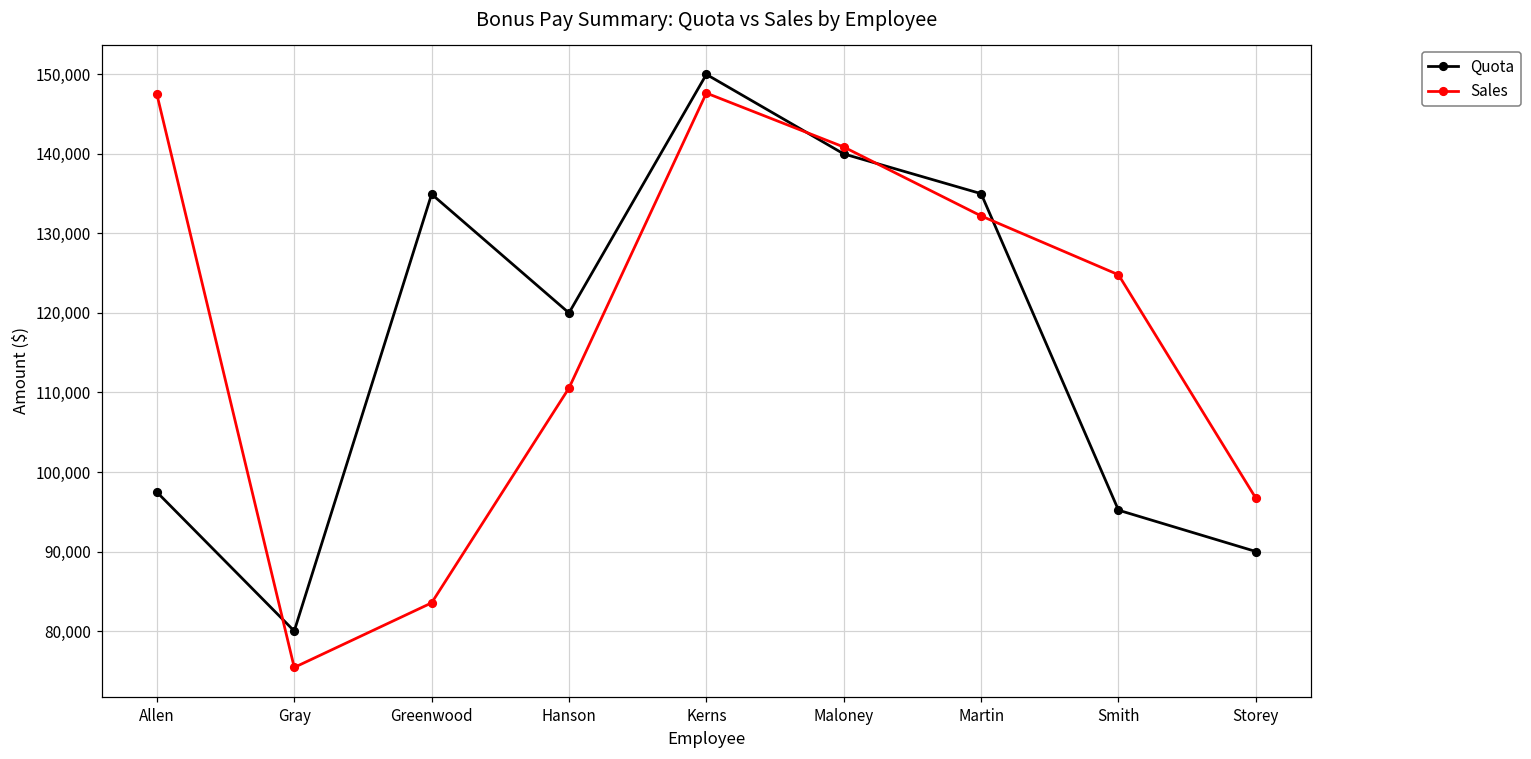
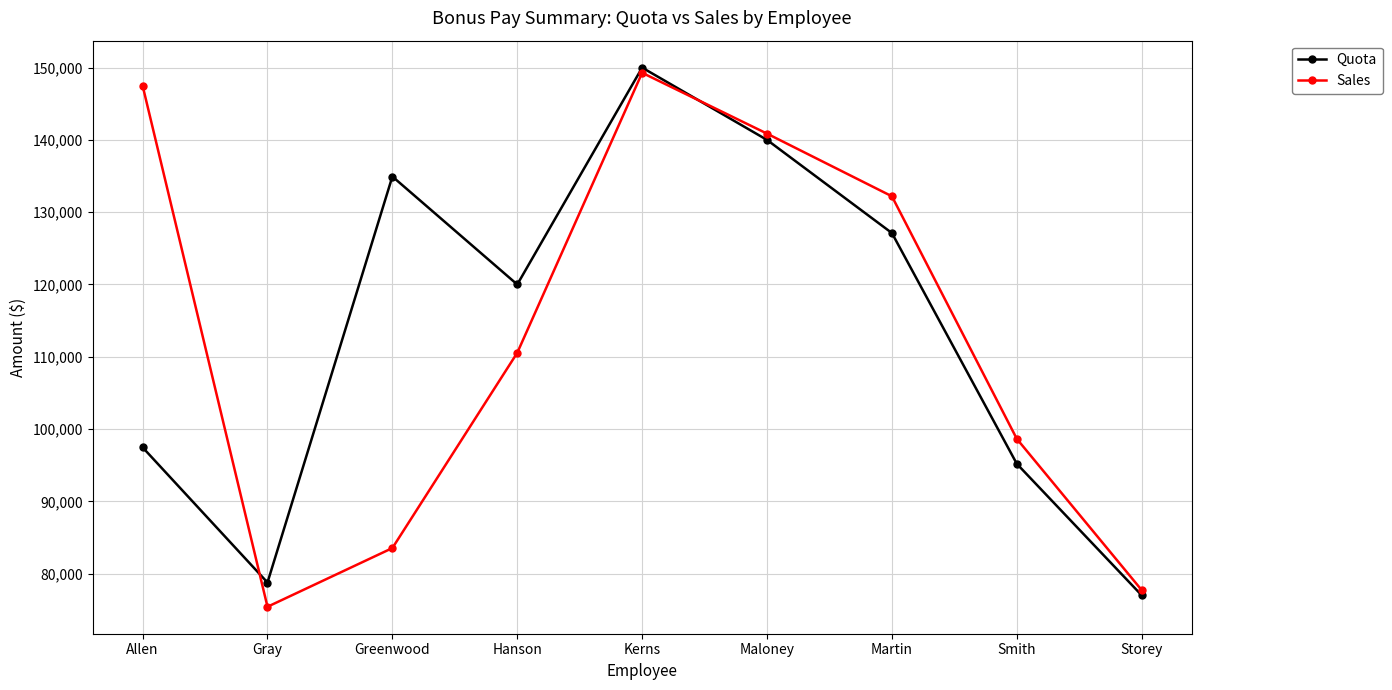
  {
    "Quota": {
      "Allen": "97,000",
-     "Gray": "80,000",
+     "Gray": "79,000",
      "Greenwood": "135,000",
      "Hanson": "120,000",
      "Kerns": "150,000",
      "Maloney": "140,000",
-     "Martin": "135,000",
+     "Martin": "127,000",
      "Smith": "95,000",
-     "Storey": "90,000"
+     "Storey": "77,000"
    },
    "Sales": {
      "Allen": "148,000",
      "Gray": "75,000",
      "Greenwood": "84,000",
      "Hanson": "111,000",
-     "Kerns": "148,000",
+     "Kerns": "149,000",
      "Maloney": "141,000",
      "Martin": "132,000",
-     "Smith": "125,000",
-     "Storey": "97,000"
+     "Smith": "99,000",
+     "Storey": "78,000"
    }
  }
